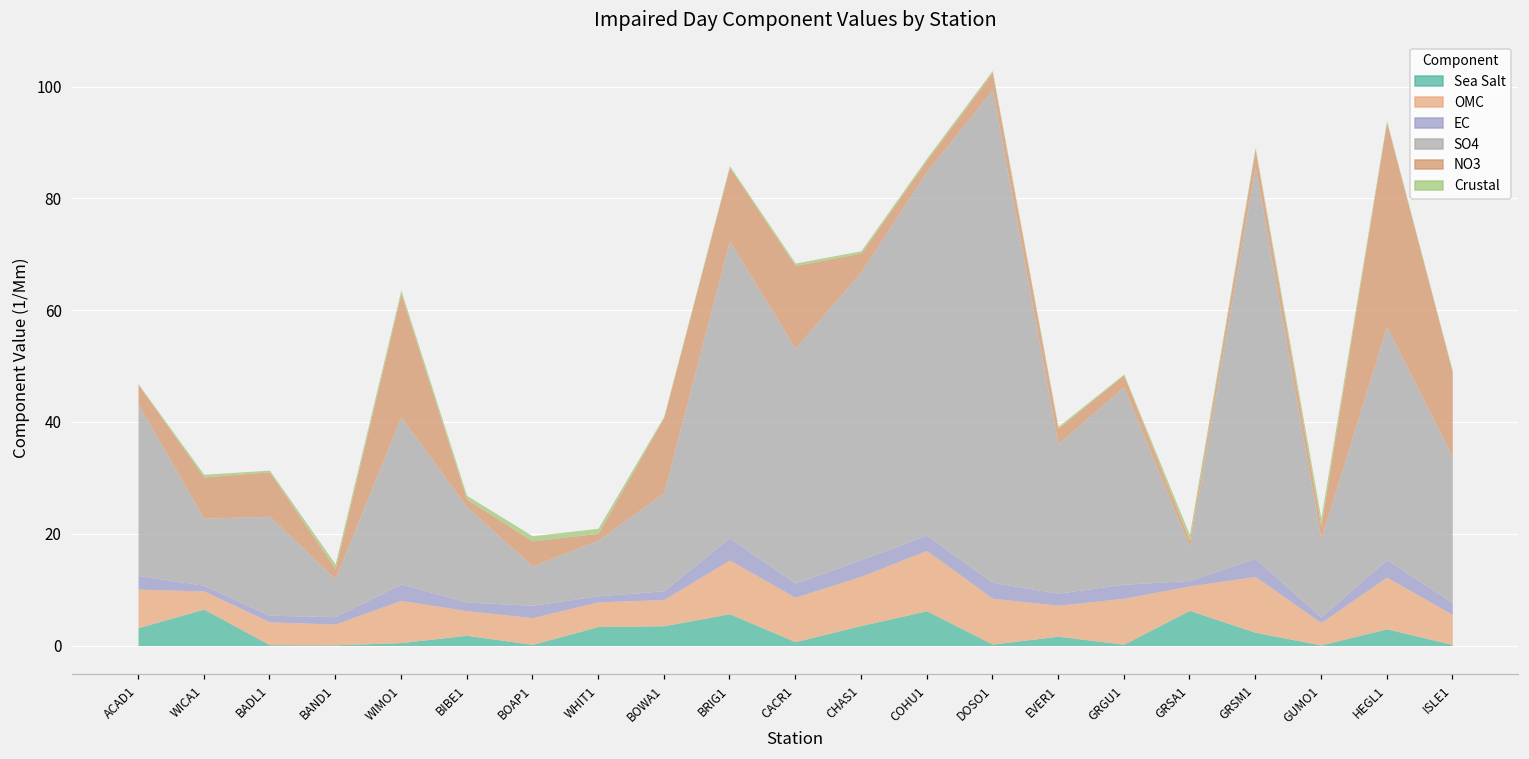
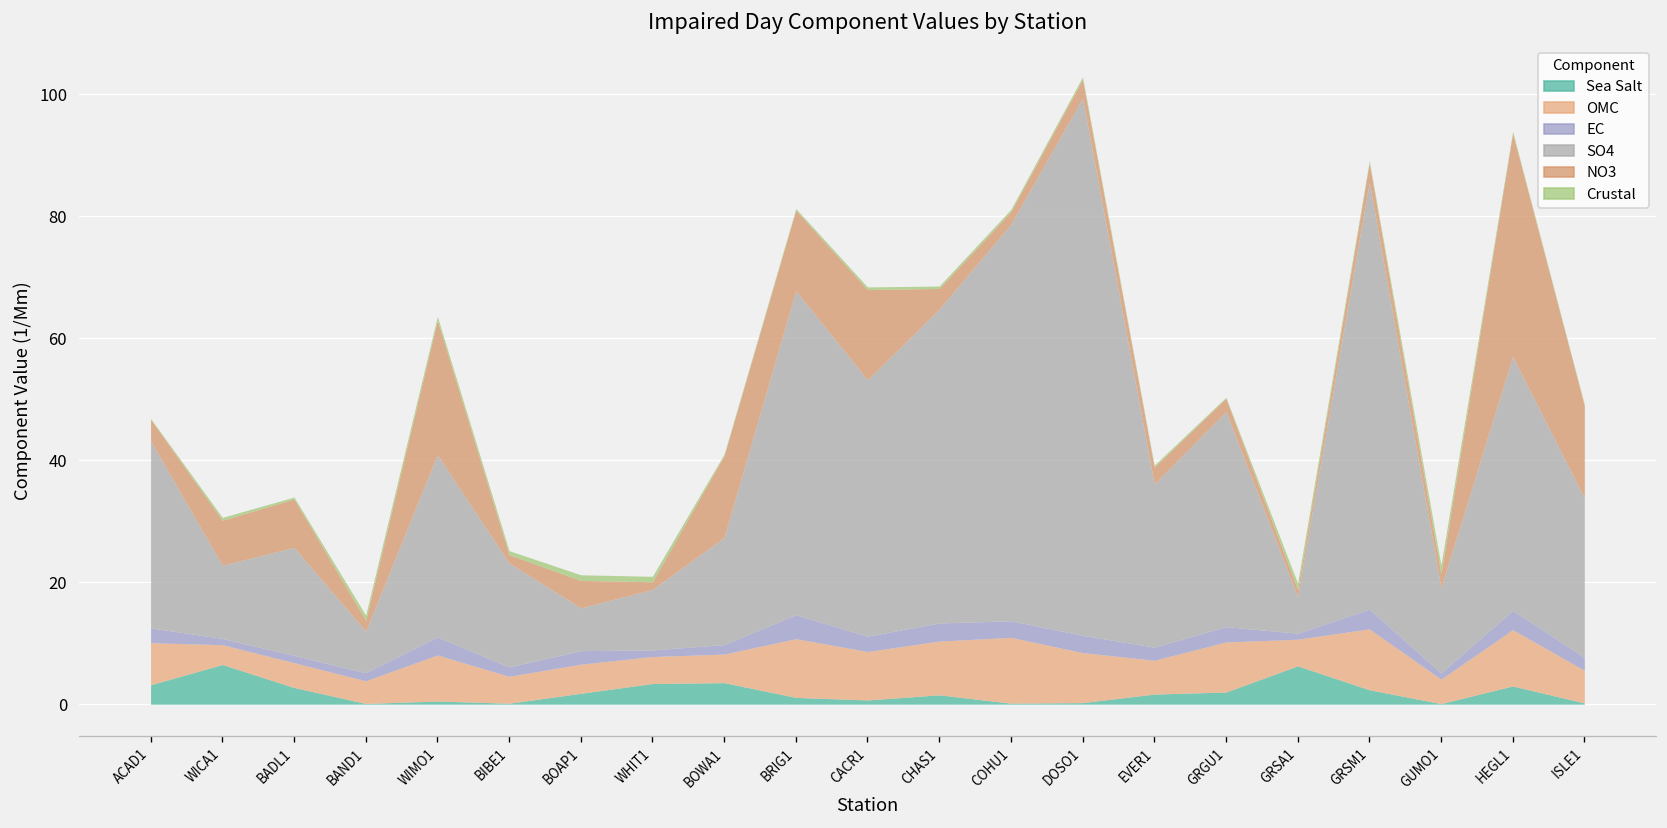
  {
    "Sea Salt": {
      "ACAD1": 3,
      "WICA1": 7,
-     "BADL1": 0,
+     "BADL1": 3,
      "WIMO1": 1,
-     "BIBE1": 2,
-     "BOAP1": 0,
+     "BIBE1": 0,
+     "BOAP1": 2,
      "WHIT1": 3,
      "BOWA1": 4,
-     "BRIG1": 6,
+     "BRIG1": 1,
      "CACR1": 1,
-     "CHAS1": 4,
-     "COHU1": 6,
+     "CHAS1": 2,
+     "COHU1": 0,
      "EVER1": 2,
-     "GRGU1": 0,
+     "GRGU1": 2,
      "GRSA1": 6,
      "GRSM1": 2,
      "HEGL1": 3
    }
  }
